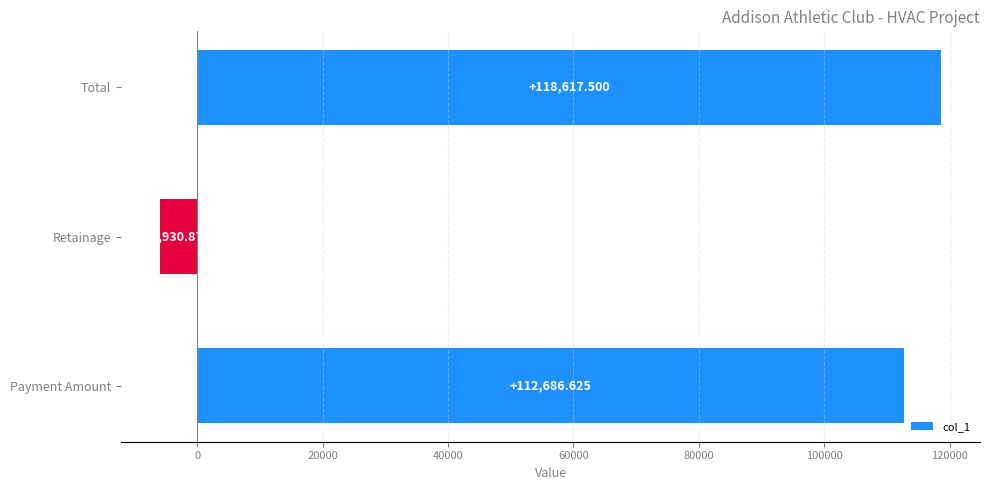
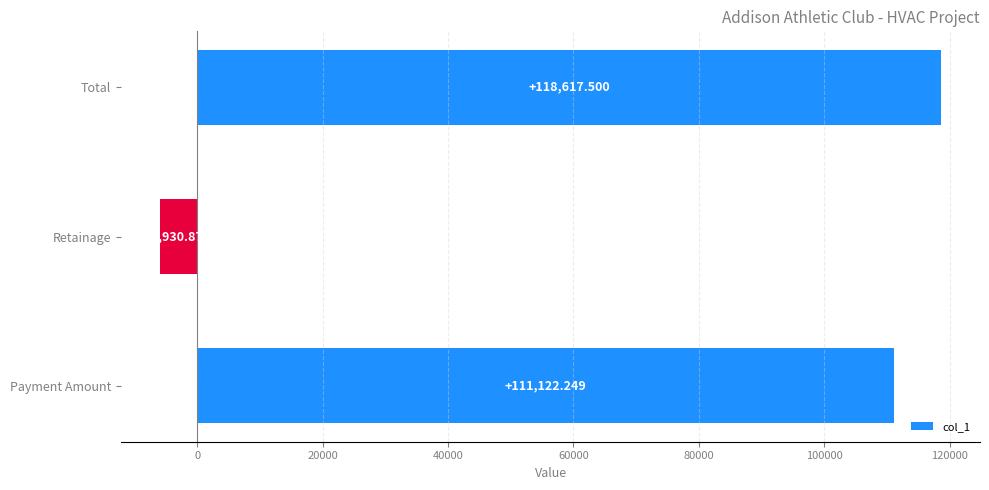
  {
    "Total": "+118,617.500",
    "Retainage": "-5,930.875",
-   "Payment Amount": "+112,686.625"
+   "Payment Amount": "+111,122.249"
  }
